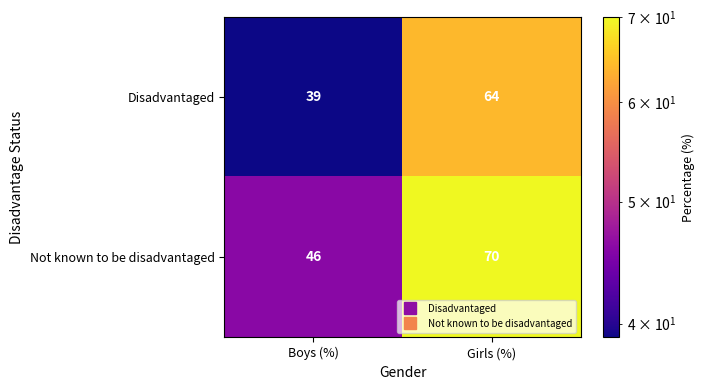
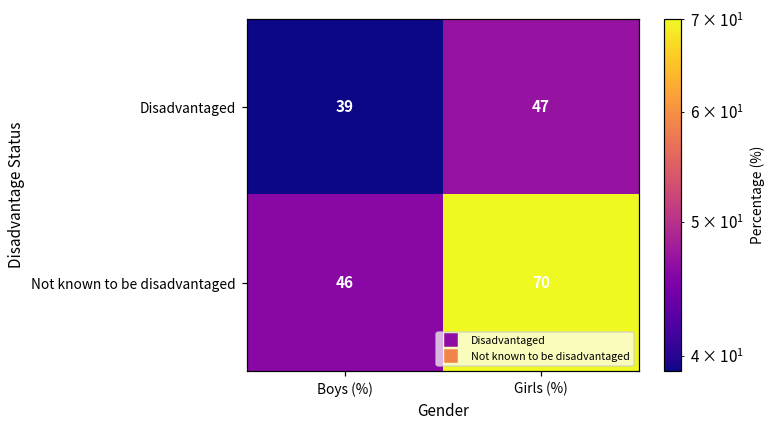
  {
    "Disadvantaged": {
      "Boys (%)": 39,
-     "Girls (%)": 64
+     "Girls (%)": 47
    },
    "Not known to be disadvantaged": {
      "Boys (%)": 46,
      "Girls (%)": 70
    }
  }
